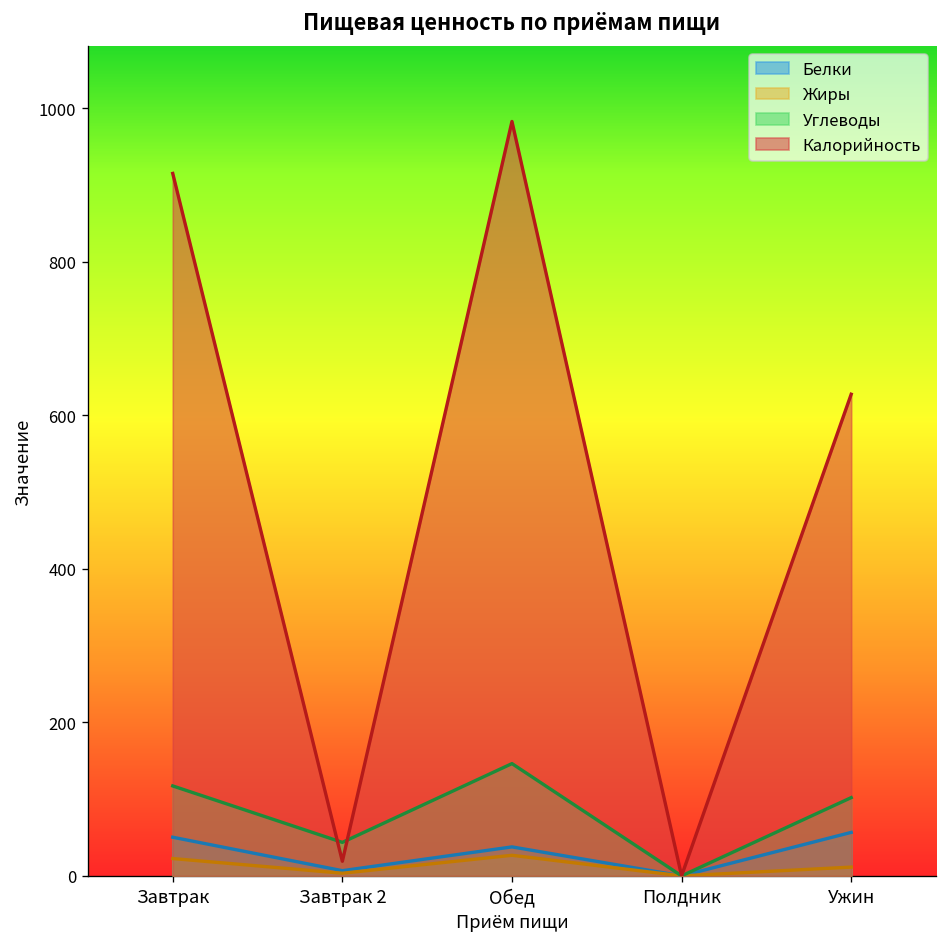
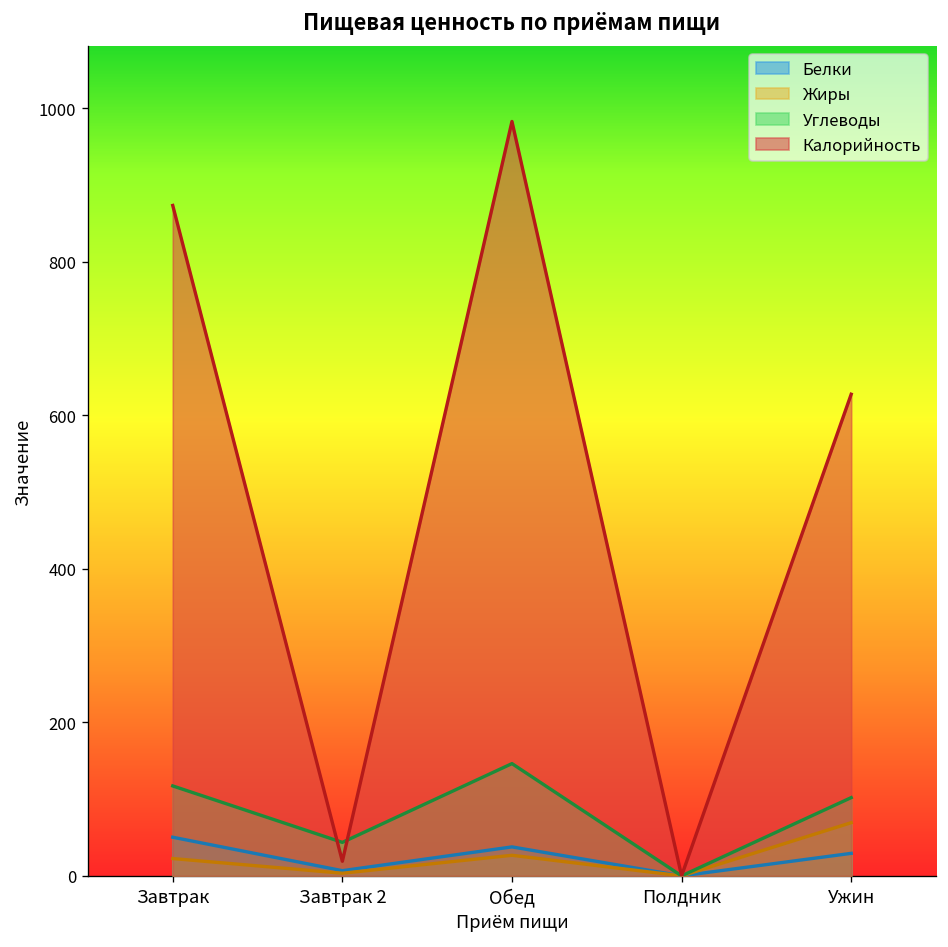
  {
    "Белки": {
      "Завтрак": 50,
      "Обед": 40,
-     "Ужин": 60
+     "Ужин": 30
    },
    "Жиры": {
      "Завтрак": 20,
      "Обед": 30,
-     "Ужин": 10
+     "Ужин": 70
    },
    "Углеводы": {
      "Завтрак": 120,
      "Завтрак 2": 40,
      "Обед": 150,
      "Ужин": 100
    },
    "Калорийность": {
-     "Завтрак": 920,
+     "Завтрак": 870,
      "Завтрак 2": 20,
      "Обед": 980,
      "Ужин": 630
    }
  }
